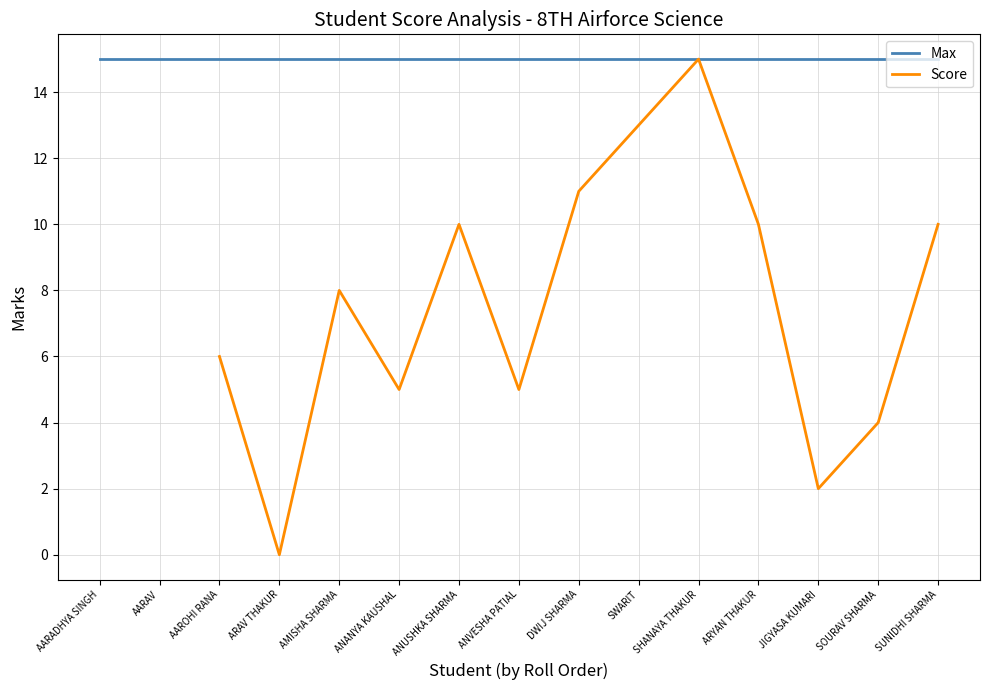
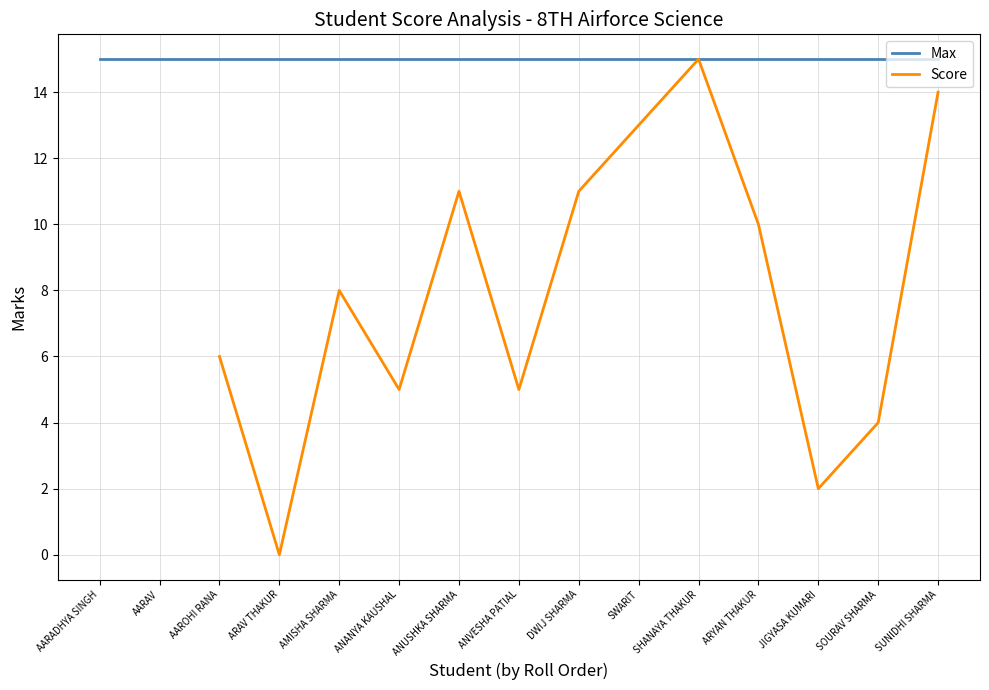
  {
    "Max": {
      "AARADHYA SINGH": 15,
      "AARAV": 15,
      "AAROHI RANA": 15,
      "ARAV THAKUR": 15,
      "AMISHA SHARMA": 15,
      "ANANYA KAUSHAL": 15,
      "ANUSHKA SHARMA": 15,
      "ANVESHA PATIAL": 15,
      "DWIJ SHARMA": 15,
      "SWARIT": 15,
      "ARYAN THAKUR": 15,
      "JIGYASA KUMARI": 15,
      "SOURAV SHARMA": 15
    },
    "Score": {
      "AARADHYA SINGH": 6,
      "AAROHI RANA": 6,
      "ARAV THAKUR": 0,
      "AMISHA SHARMA": 8,
      "ANANYA KAUSHAL": 5,
-     "ANUSHKA SHARMA": 10,
+     "ANUSHKA SHARMA": 11,
      "ANVESHA PATIAL": 5,
      "DWIJ SHARMA": 11,
      "SWARIT": 13,
      "ARYAN THAKUR": 10,
      "JIGYASA KUMARI": 2,
      "SOURAV SHARMA": 4,
-     "SUNIDHI SHARMA": 10
+     "SUNIDHI SHARMA": 14
    }
  }
